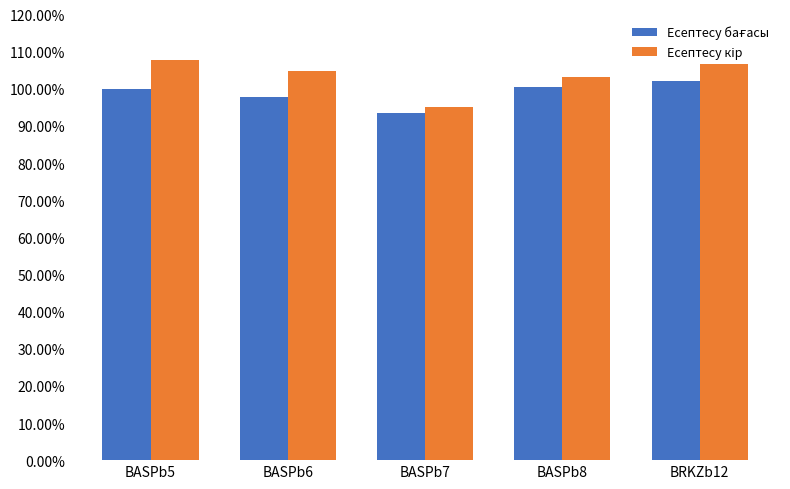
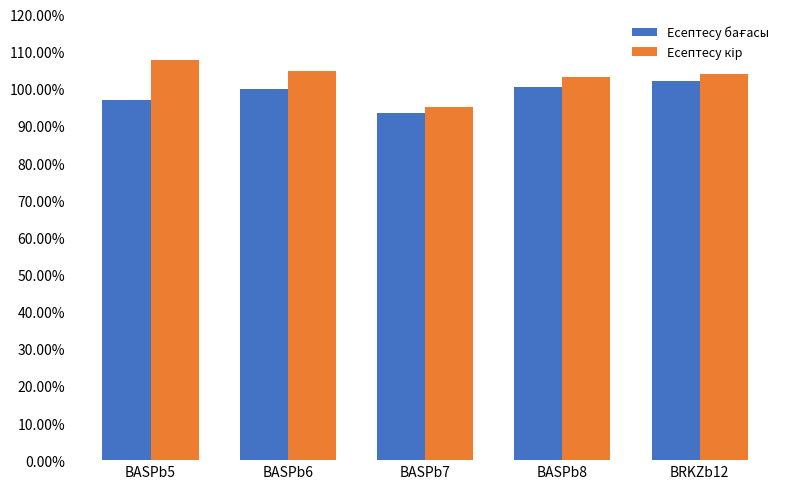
  {
    "Есептесу бағасы": {
-     "BASPb5": "100%",
-     "BASPb6": "98%",
+     "BASPb5": "97%",
+     "BASPb6": "100%",
      "BASPb7": "94%",
      "BASPb8": "100%",
      "BRKZb12": "102%"
    },
    "Есептесу кір": {
      "BASPb5": "108%",
      "BASPb6": "105%",
      "BASPb7": "95%",
      "BASPb8": "103%",
-     "BRKZb12": "107%"
+     "BRKZb12": "104%"
    }
  }
